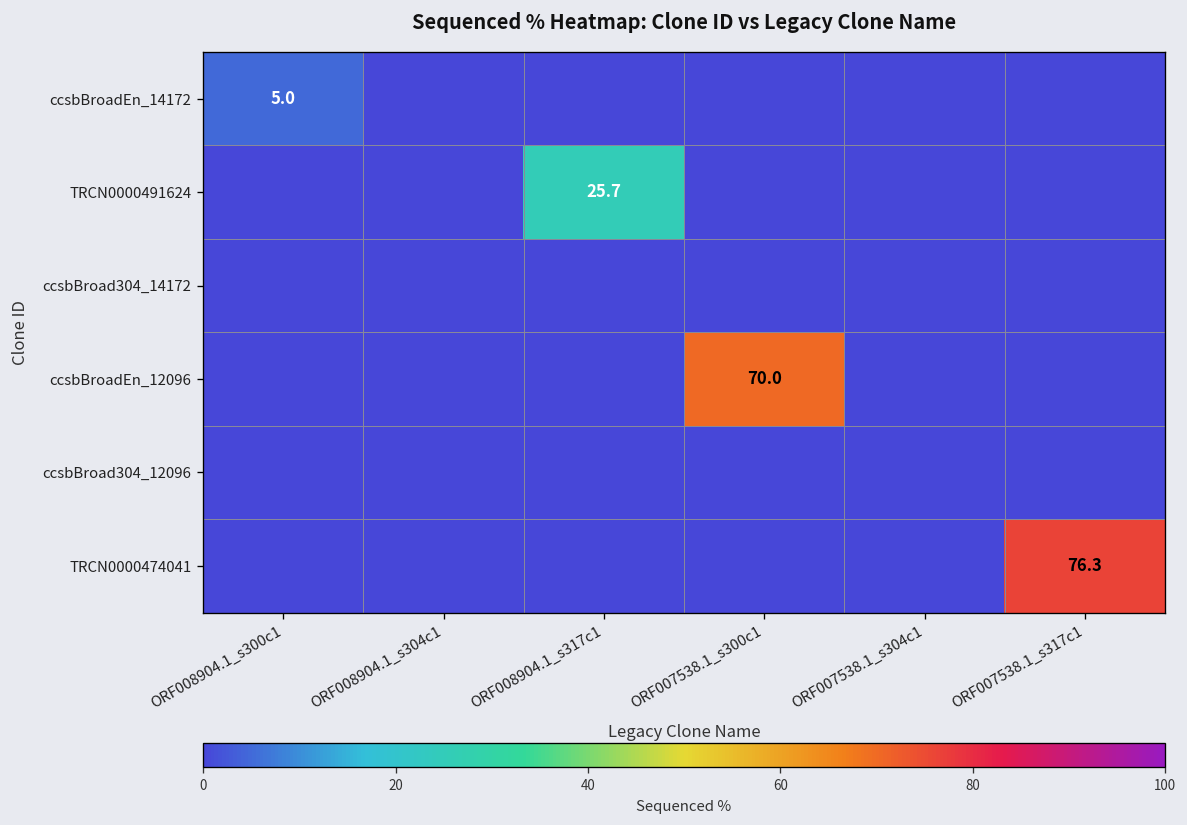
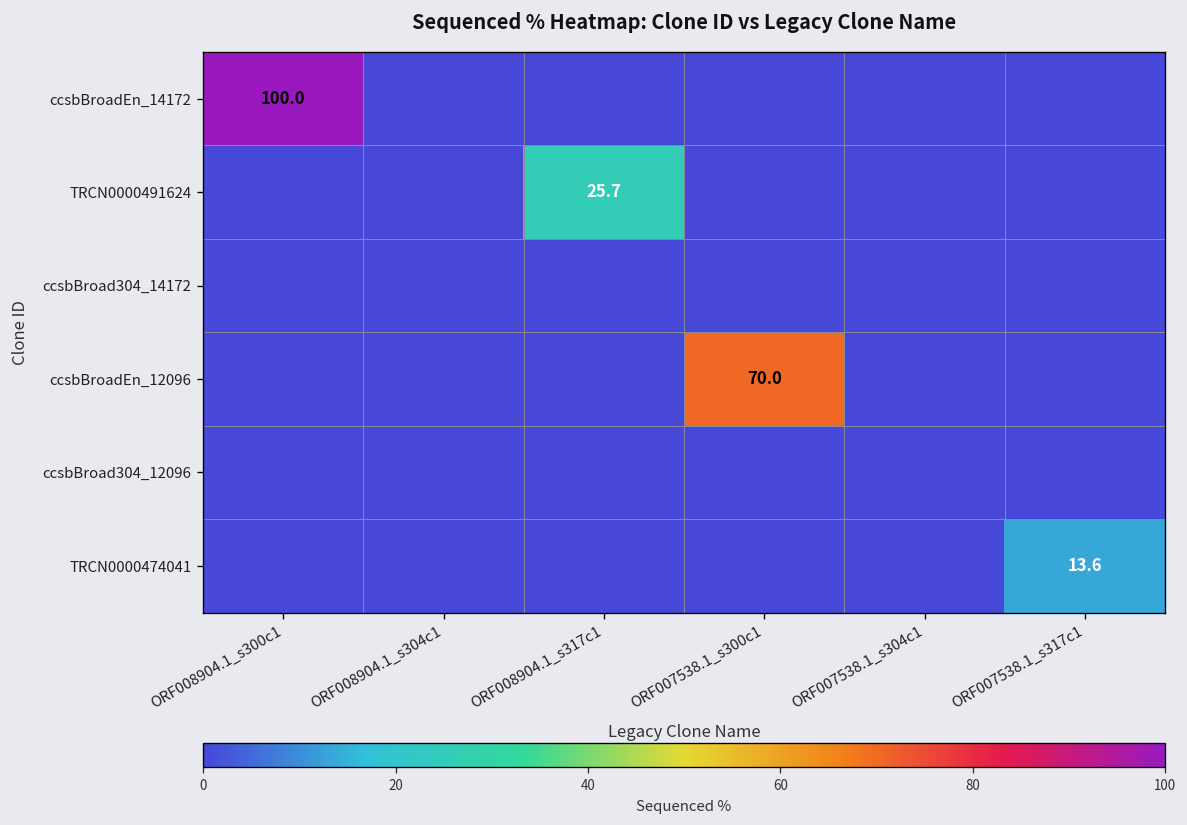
  {
    "ccsbBroadEn_14172": {
-     "ORF008904.1_s300c1": 5.0
+     "ORF008904.1_s300c1": 100.0
    },
    "TRCN0000491624": {
      "ORF008904.1_s317c1": 25.7
    },
    "ccsbBroadEn_12096": {
      "ORF007538.1_s300c1": 70.0
    },
    "TRCN0000474041": {
-     "ORF007538.1_s317c1": 76.3
+     "ORF007538.1_s317c1": 13.6
    }
  }
